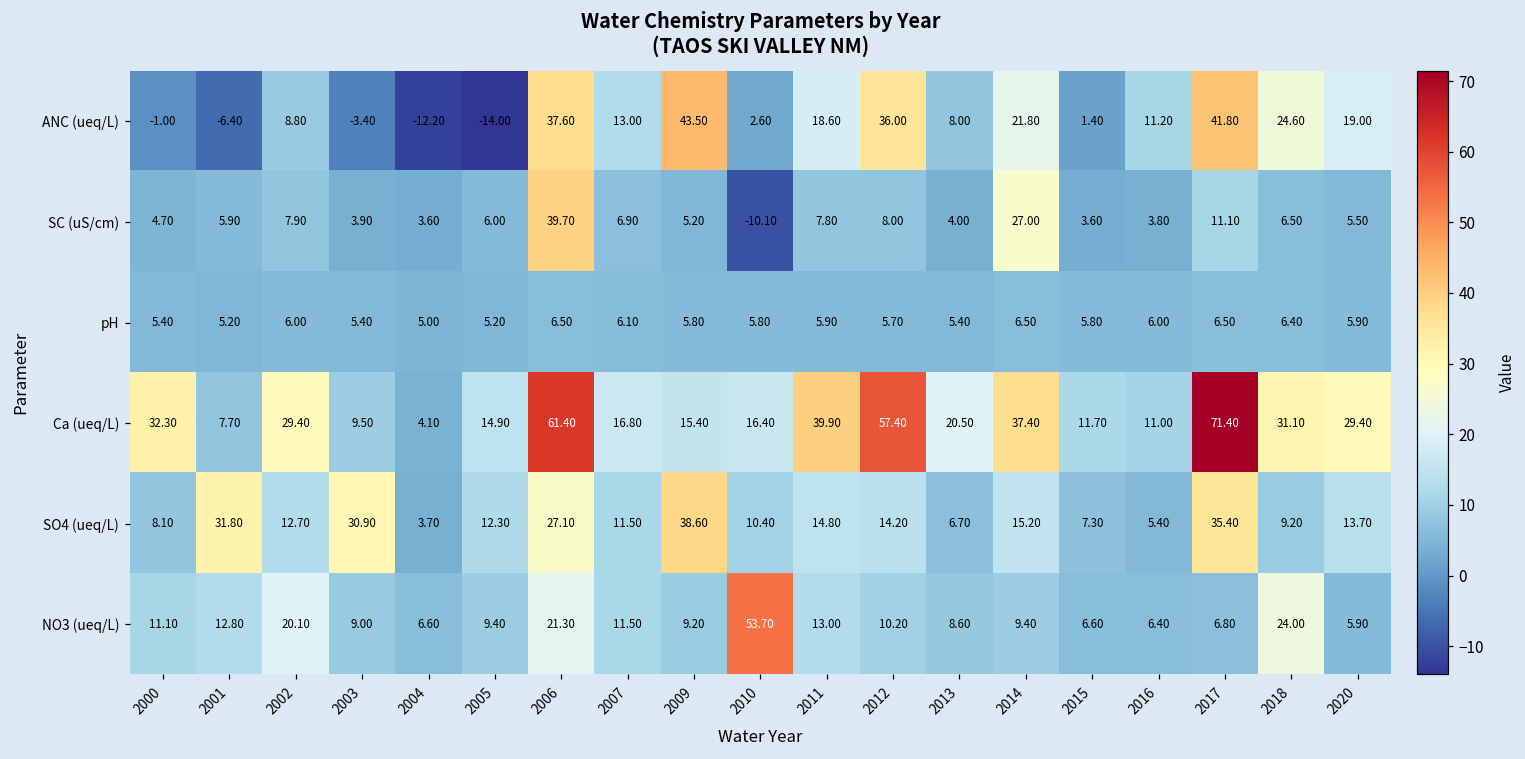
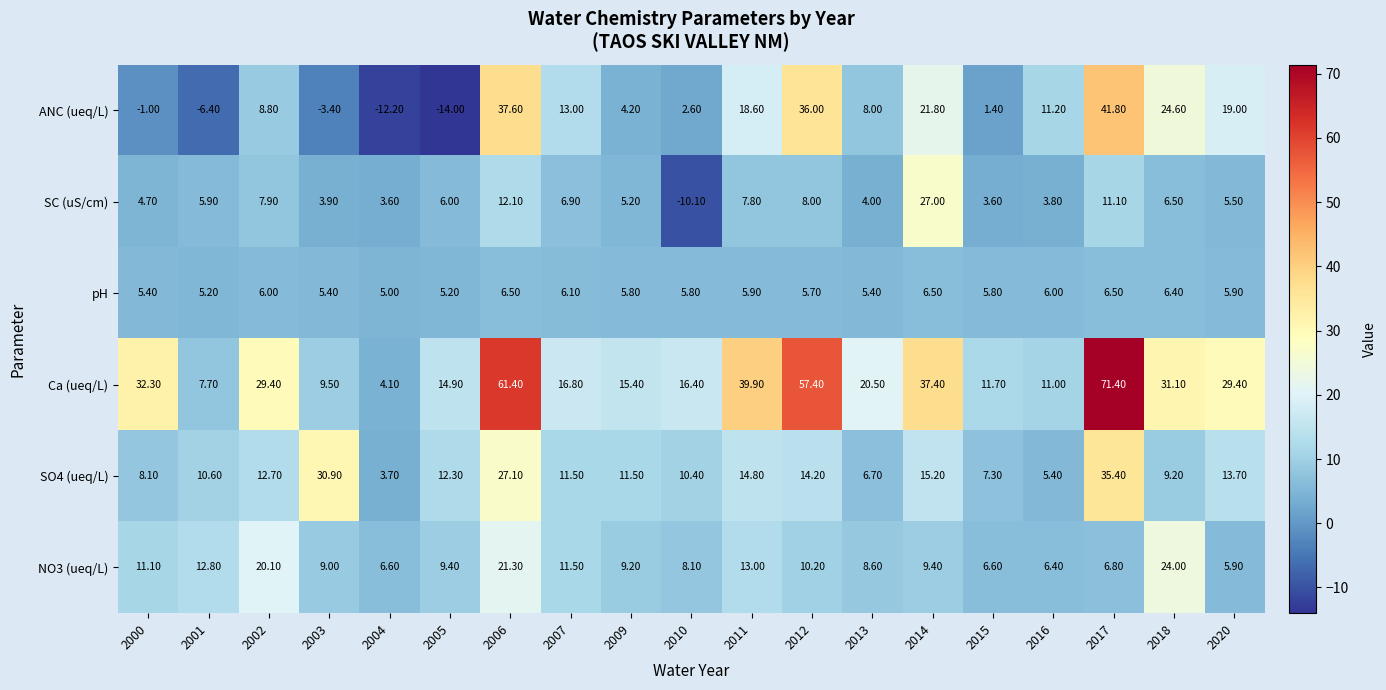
  {
    "ANC (ueq/L)": {
      "2000": -1.00,
      "2001": -6.40,
      "2002": 8.80,
      "2003": -3.40,
      "2004": -12.20,
      "2005": -14.00,
      "2006": 37.60,
      "2007": 13.00,
-     "2009": 43.50,
+     "2009": 4.20,
      "2010": 2.60,
      "2011": 18.60,
      "2012": 36.00,
      "2013": 8.00,
      "2014": 21.80,
      "2015": 1.40,
      "2016": 11.20,
      "2017": 41.80,
      "2018": 24.60,
      "2020": 19.00
    },
    "SC (uS/cm)": {
      "2000": 4.70,
      "2001": 5.90,
      "2002": 7.90,
      "2003": 3.90,
      "2004": 3.60,
      "2005": 6.00,
-     "2006": 39.70,
+     "2006": 12.10,
      "2007": 6.90,
      "2009": 5.20,
      "2010": -10.10,
      "2011": 7.80,
      "2012": 8.00,
      "2013": 4.00,
      "2014": 27.00,
      "2015": 3.60,
      "2016": 3.80,
      "2017": 11.10,
      "2018": 6.50,
      "2020": 5.50
    },
    "pH": {
      "2000": 5.40,
      "2001": 5.20,
      "2002": 6.00,
      "2003": 5.40,
      "2004": 5.00,
      "2005": 5.20,
      "2006": 6.50,
      "2007": 6.10,
      "2009": 5.80,
      "2010": 5.80,
      "2011": 5.90,
      "2012": 5.70,
      "2013": 5.40,
      "2014": 6.50,
      "2015": 5.80,
      "2016": 6.00,
      "2017": 6.50,
      "2018": 6.40,
      "2020": 5.90
    },
    "Ca (ueq/L)": {
      "2000": 32.30,
      "2001": 7.70,
      "2002": 29.40,
      "2003": 9.50,
      "2004": 4.10,
      "2005": 14.90,
      "2006": 61.40,
      "2007": 16.80,
      "2009": 15.40,
      "2010": 16.40,
      "2011": 39.90,
      "2012": 57.40,
      "2013": 20.50,
      "2014": 37.40,
      "2015": 11.70,
      "2016": 11.00,
      "2017": 71.40,
      "2018": 31.10,
      "2020": 29.40
    },
    "SO4 (ueq/L)": {
      "2000": 8.10,
-     "2001": 31.80,
+     "2001": 10.60,
      "2002": 12.70,
      "2003": 30.90,
      "2004": 3.70,
      "2005": 12.30,
      "2006": 27.10,
      "2007": 11.50,
-     "2009": 38.60,
+     "2009": 11.50,
      "2010": 10.40,
      "2011": 14.80,
      "2012": 14.20,
      "2013": 6.70,
      "2014": 15.20,
      "2015": 7.30,
      "2016": 5.40,
      "2017": 35.40,
      "2018": 9.20,
      "2020": 13.70
    },
    "NO3 (ueq/L)": {
      "2000": 11.10,
      "2001": 12.80,
      "2002": 20.10,
      "2003": 9.00,
      "2004": 6.60,
      "2005": 9.40,
      "2006": 21.30,
      "2007": 11.50,
      "2009": 9.20,
-     "2010": 53.70,
+     "2010": 8.10,
      "2011": 13.00,
      "2012": 10.20,
      "2013": 8.60,
      "2014": 9.40,
      "2015": 6.60,
      "2016": 6.40,
      "2017": 6.80,
      "2018": 24.00,
      "2020": 5.90
    }
  }
